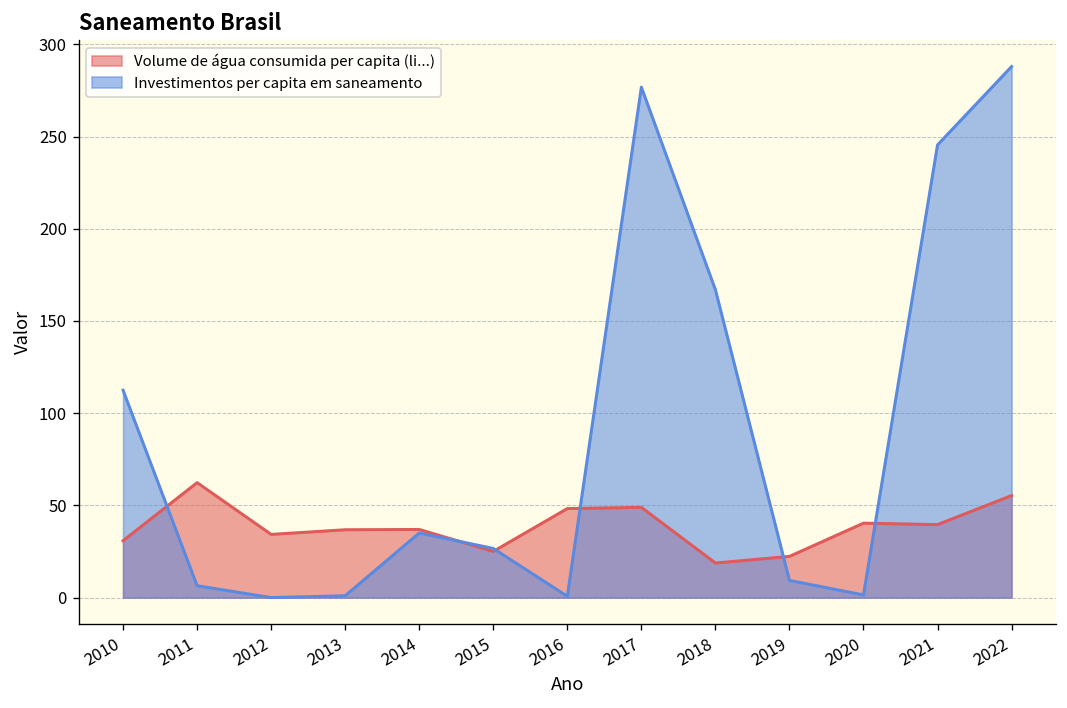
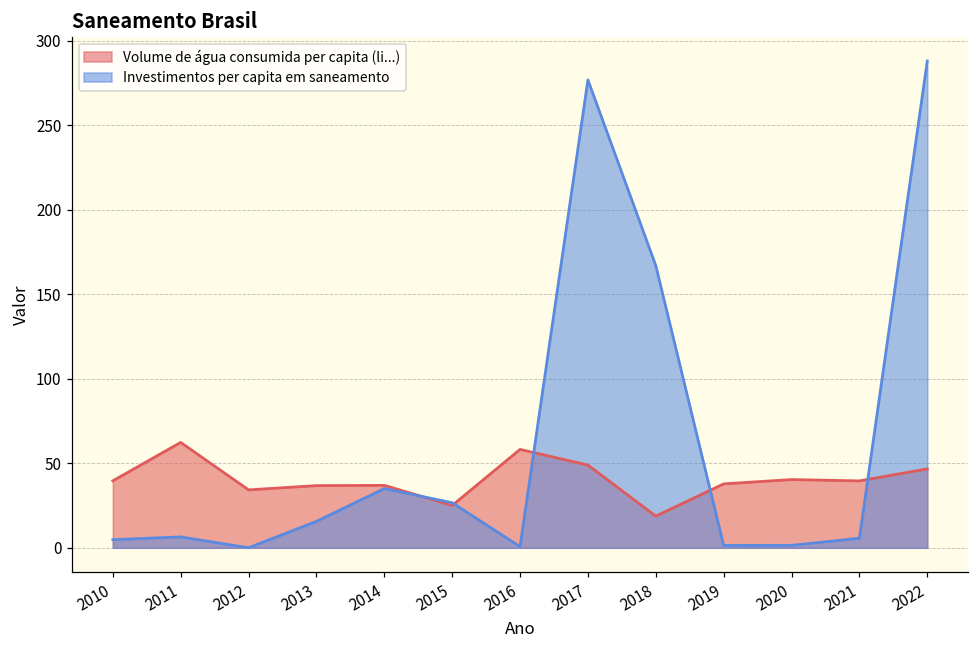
  {
    "Volume de água consumida per capita (li...)": {
-     "2010": 31,
+     "2010": 40,
      "2011": 62,
      "2012": 34,
      "2013": 37,
      "2014": 37,
-     "2016": 48,
+     "2016": 58,
      "2017": 49,
      "2018": 19,
-     "2019": 22,
+     "2019": 38,
      "2020": 40,
      "2021": 40,
-     "2022": 55
+     "2022": 47
    },
    "Investimentos per capita em saneamento": {
-     "2010": 112,
+     "2010": 5,
      "2011": 6,
      "2012": 0,
-     "2013": 1,
+     "2013": 16,
      "2014": 35,
      "2016": 1,
      "2017": 277,
      "2018": 167,
-     "2019": 9,
+     "2019": 1,
      "2020": 1,
-     "2021": 246,
+     "2021": 6,
      "2022": 288
    }
  }
